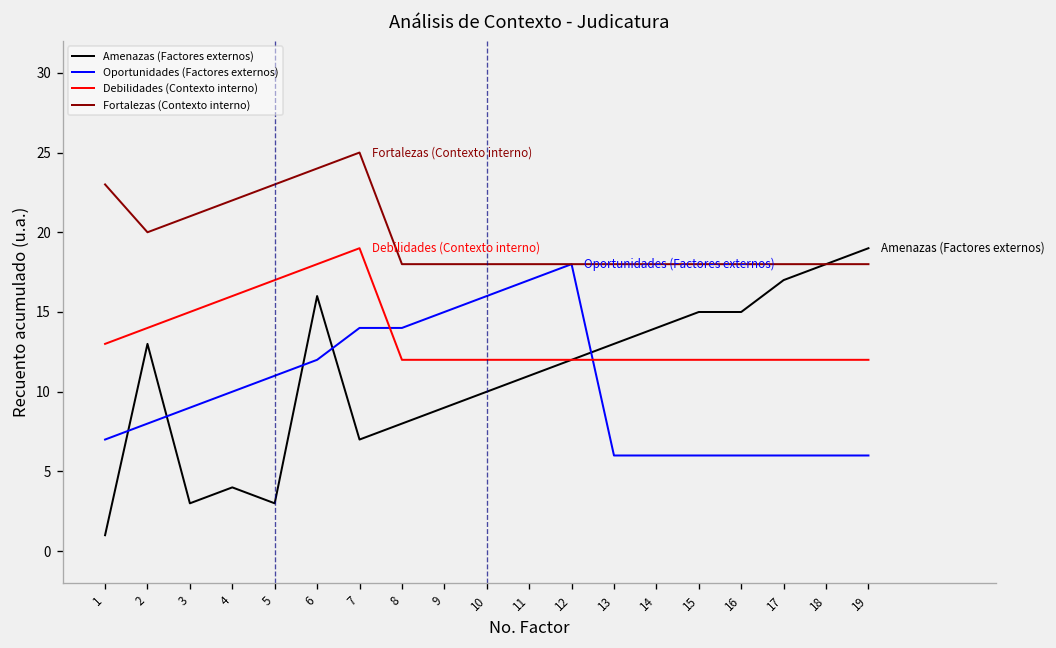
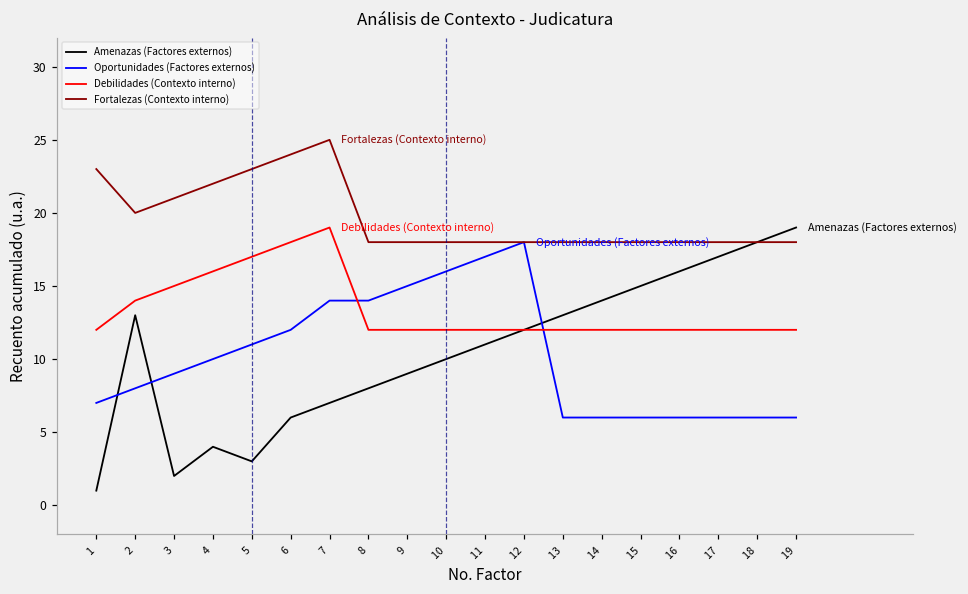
  {
    "Amenazas (Factores externos)": {
      "1": 1,
      "2": 13,
-     "3": 3,
+     "3": 2,
      "4": 4,
      "5": 3,
-     "6": 16,
+     "6": 6,
      "7": 7,
      "8": 8,
      "9": 9,
      "10": 10,
      "11": 11,
      "13": 13,
      "14": 14,
      "15": 15,
-     "16": 15,
+     "16": 16,
      "17": 17,
      "19": 19
    },
    "Oportunidades (Factores externos)": {
      "1": 7.0,
      "2": 8.0,
      "3": 9.0,
      "4": 10.0,
      "5": 11.0,
      "6": 12.0,
      "7": 14.0,
      "8": 14.0,
      "9": 15.0,
      "10": 16.0,
      "11": 17.0,
      "13": 6.0,
      "14": 6.0,
      "15": 6.0,
      "16": 6.0,
      "17": 6.0,
      "18": 6.0,
      "19": 6.0
    },
    "Debilidades (Contexto interno)": {
-     "1": 13.0,
+     "1": 12.0,
      "2": 14.0,
      "3": 15.0,
      "4": 16.0,
      "5": 17.0,
      "6": 18.0,
      "7": 19.0,
      "8": 12.0,
      "9": 12.0,
      "10": 12.0,
      "11": 12.0,
      "13": 12.0,
      "14": 12.0,
      "15": 12.0,
      "16": 12.0,
      "17": 12.0,
      "18": 12.0,
      "19": 12.0
    },
    "Fortalezas (Contexto interno)": {
      "1": 23.0,
      "2": 20.0,
      "3": 21.0,
      "4": 22.0,
      "5": 23.0,
      "6": 24.0,
      "7": 25.0,
      "8": 18.0,
      "9": 18.0,
      "10": 18.0,
      "11": 18.0,
      "13": 18.0,
      "14": 18.0,
      "15": 18.0,
      "16": 18.0,
      "17": 18.0,
      "19": 18.0
    }
  }
